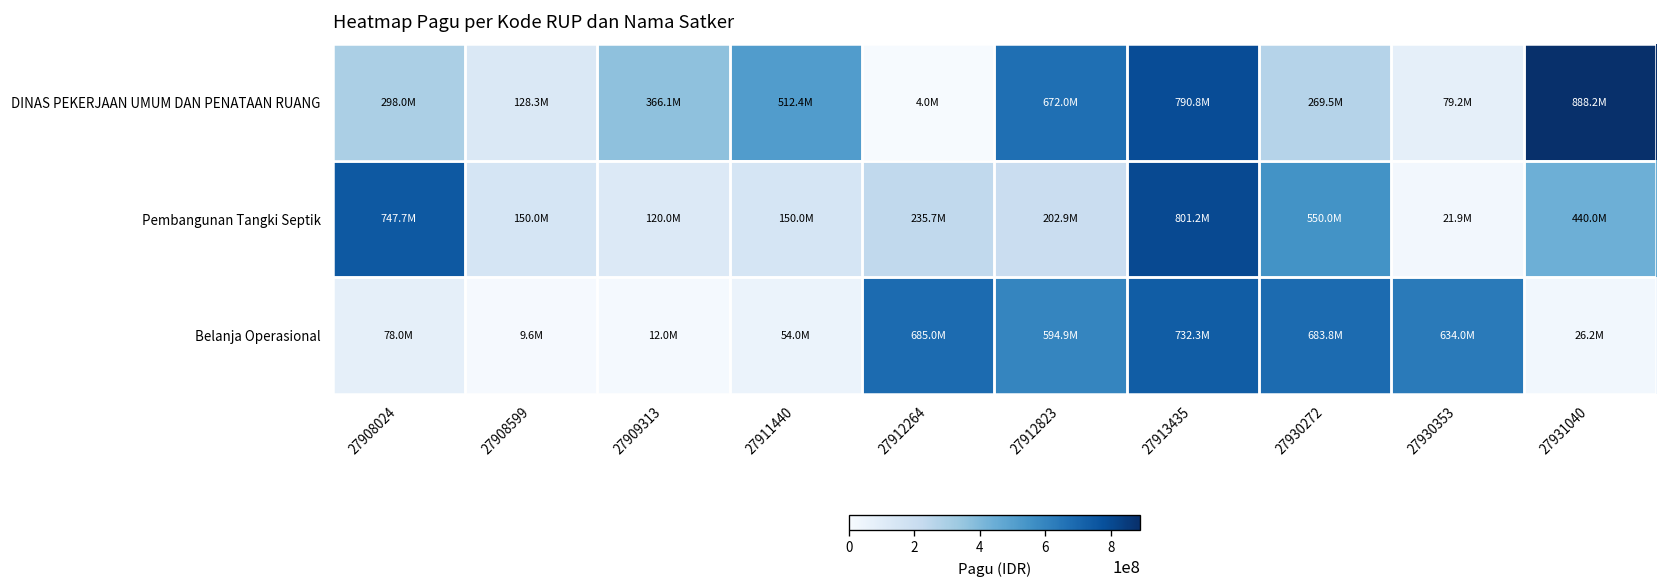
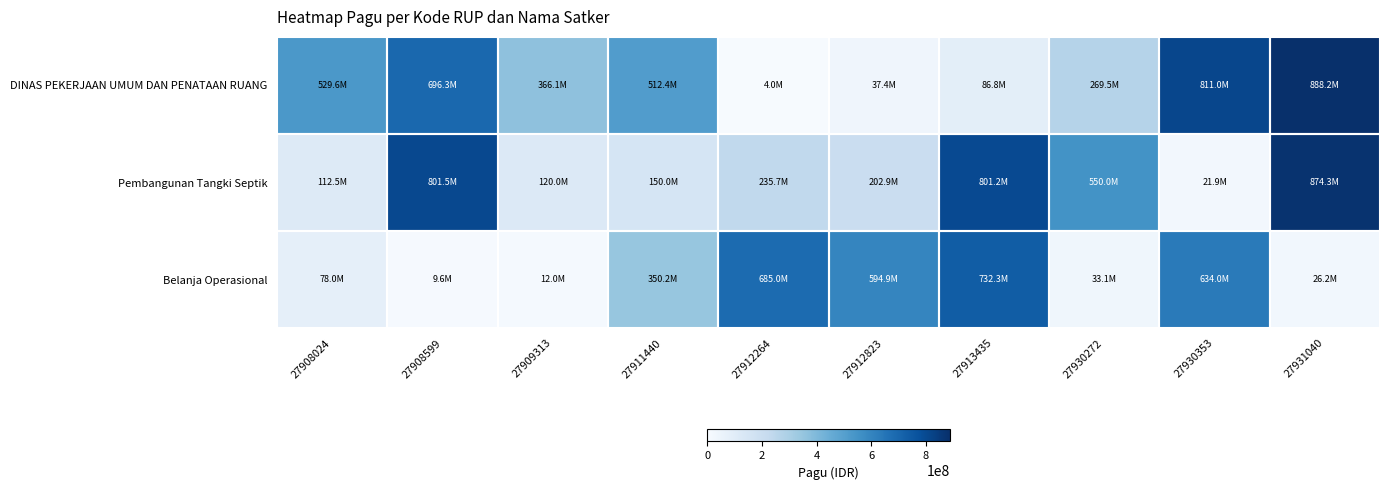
  {
    "DINAS PEKERJAAN UMUM DAN PENATAAN RUANG": {
-     "27908024": "298.0M",
-     "27908599": "128.3M",
+     "27908024": "529.6M",
+     "27908599": "696.3M",
      "27909313": "366.1M",
      "27911440": "512.4M",
      "27912264": "4.0M",
-     "27912823": "672.0M",
-     "27913435": "790.8M",
+     "27912823": "37.4M",
+     "27913435": "86.8M",
      "27930272": "269.5M",
-     "27930353": "79.2M",
+     "27930353": "811.0M",
      "27931040": "888.2M"
    },
    "Pembangunan Tangki Septik": {
-     "27908024": "747.7M",
-     "27908599": "150.0M",
+     "27908024": "112.5M",
+     "27908599": "801.5M",
      "27909313": "120.0M",
      "27911440": "150.0M",
      "27912264": "235.7M",
      "27912823": "202.9M",
      "27913435": "801.2M",
      "27930272": "550.0M",
      "27930353": "21.9M",
-     "27931040": "440.0M"
+     "27931040": "874.3M"
    },
    "Belanja Operasional": {
      "27908024": "78.0M",
      "27908599": "9.6M",
      "27909313": "12.0M",
-     "27911440": "54.0M",
+     "27911440": "350.2M",
      "27912264": "685.0M",
      "27912823": "594.9M",
      "27913435": "732.3M",
-     "27930272": "683.8M",
+     "27930272": "33.1M",
      "27930353": "634.0M",
      "27931040": "26.2M"
    }
  }
